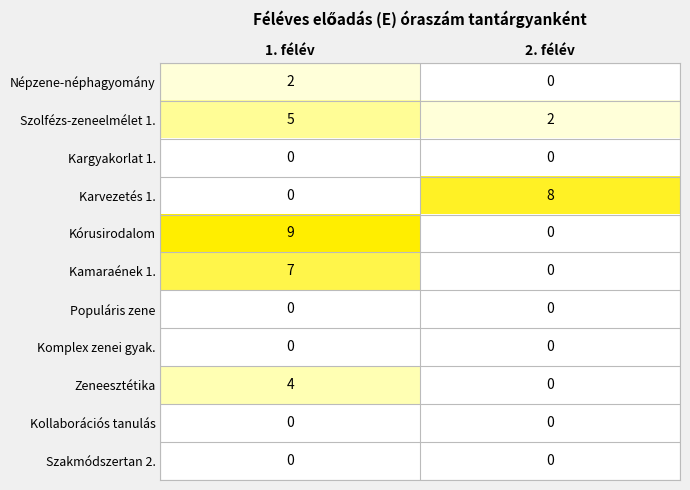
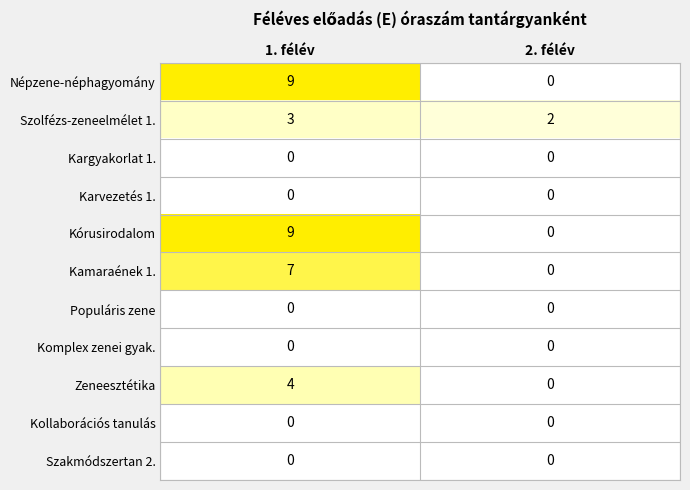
  {
    "Népzene-néphagyomány": {
-     "1. félév": 2,
+     "1. félév": 9,
      "2. félév": 0
    },
    "Szolfézs-zeneelmélet 1.": {
-     "1. félév": 5,
+     "1. félév": 3,
      "2. félév": 2
    },
    "Kargyakorlat 1.": {
      "1. félév": 0,
      "2. félév": 0
    },
    "Karvezetés 1.": {
      "1. félév": 0,
-     "2. félév": 8
+     "2. félév": 0
    },
    "Kórusirodalom": {
      "1. félév": 9,
      "2. félév": 0
    },
    "Kamaraének 1.": {
      "1. félév": 7,
      "2. félév": 0
    },
    "Populáris zene": {
      "1. félév": 0,
      "2. félév": 0
    },
    "Komplex zenei gyak.": {
      "1. félév": 0,
      "2. félév": 0
    },
    "Zeneesztétika": {
      "1. félév": 4,
      "2. félév": 0
    },
    "Kollaborációs tanulás": {
      "1. félév": 0,
      "2. félév": 0
    },
    "Szakmódszertan 2.": {
      "1. félév": 0,
      "2. félév": 0
    }
  }
